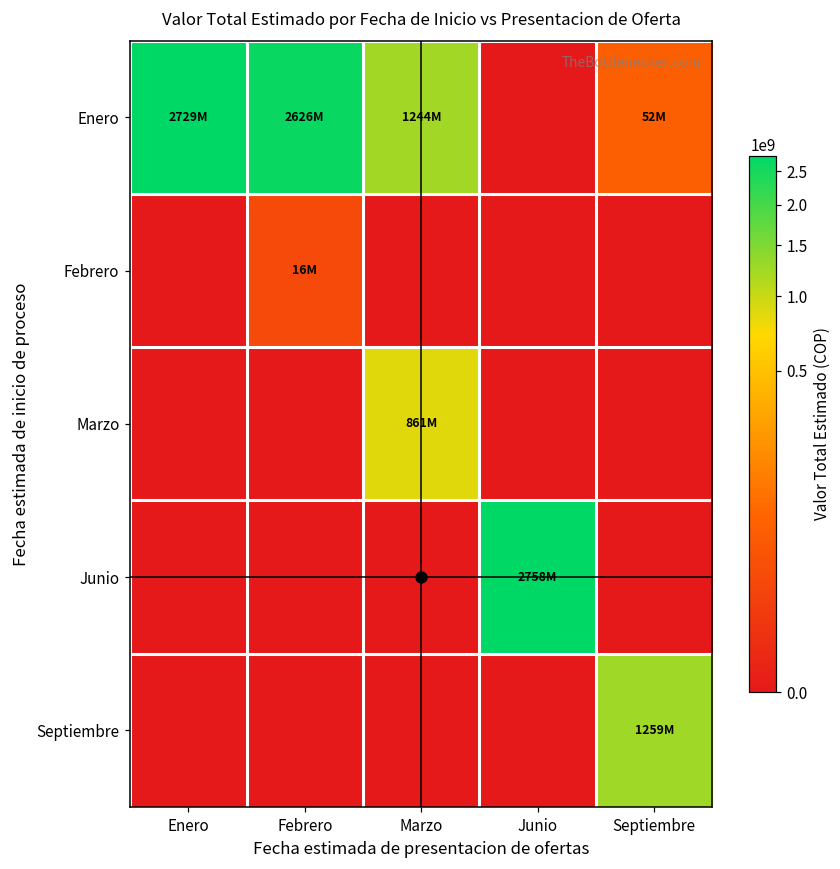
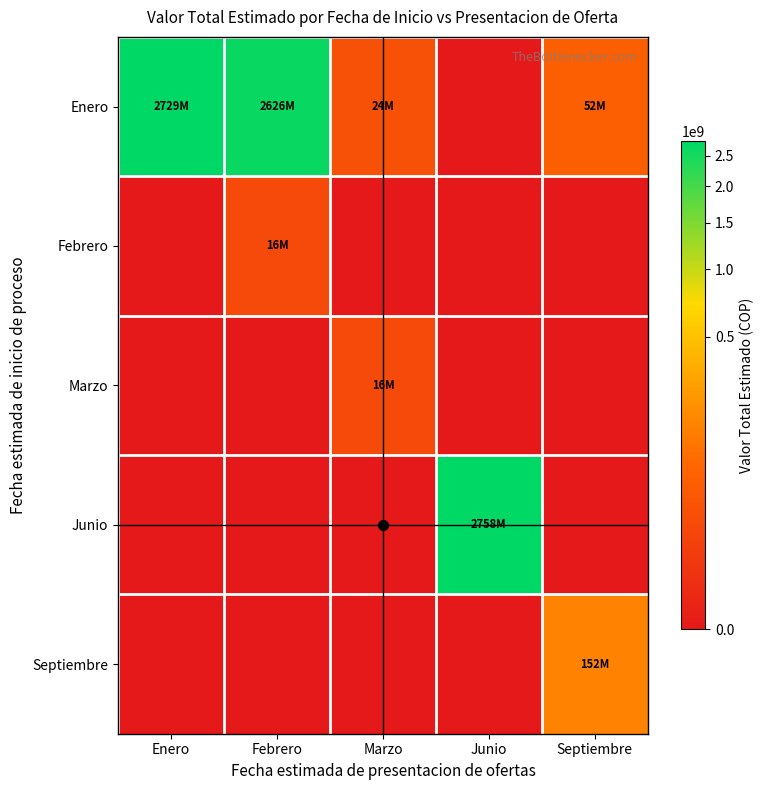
  {
    "Enero": {
      "Enero": "2729M",
      "Febrero": "2626M",
-     "Marzo": "1244M"
+     "Marzo": "24M"
    },
    "Febrero": {
      "Febrero": "16M"
    },
    "Marzo": {
-     "Marzo": "861M"
+     "Marzo": "16M"
    },
    "Junio": {
      "Junio": "2758M"
    },
    "Septiembre": {
-     "Septiembre": "1259M"
+     "Septiembre": "152M"
    }
  }
